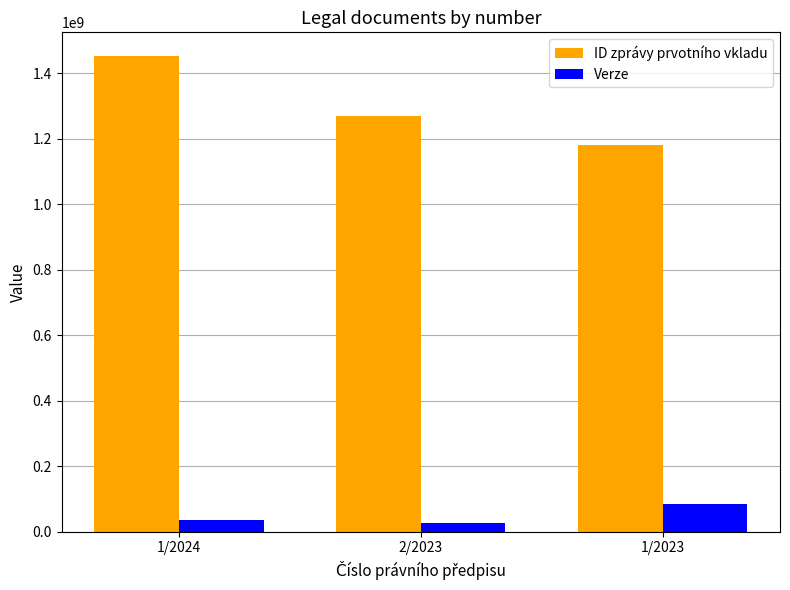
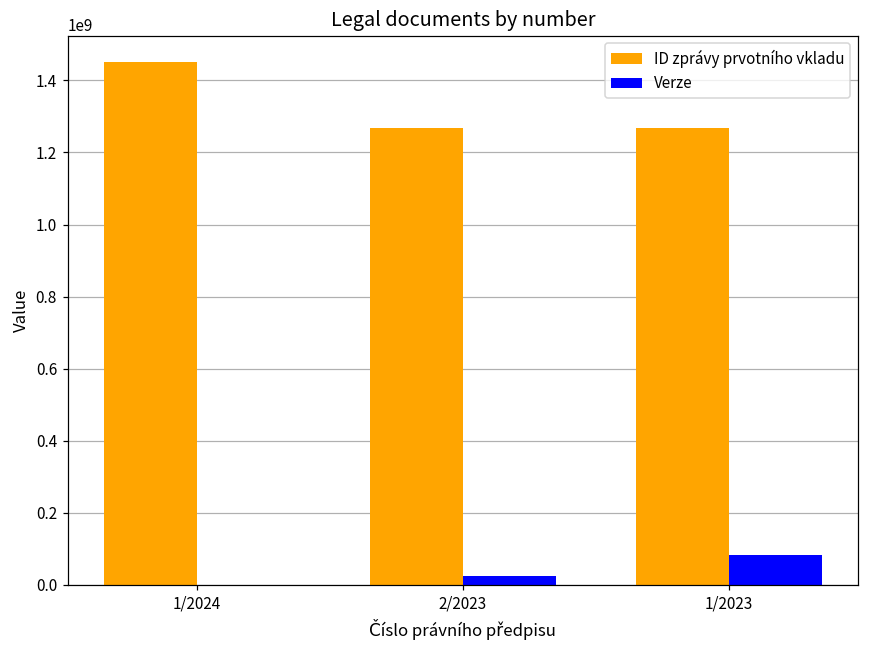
  {
    "ID zprávy prvotního vkladu": {
      "1/2024": 1450000000,
      "2/2023": 1270000000,
-     "1/2023": 1180000000
+     "1/2023": 1270000000
    },
    "Verze": {
-     "1/2024": 30000000,
+     "1/2024": 0,
      "2/2023": 30000000,
      "1/2023": 80000000
    }
  }
